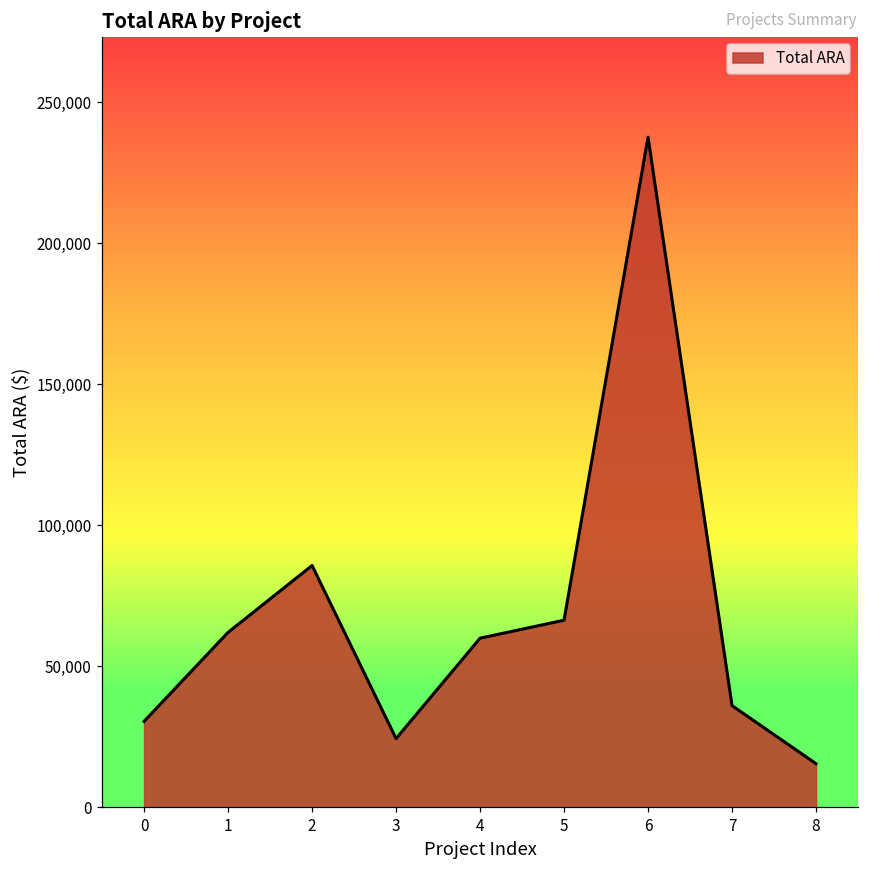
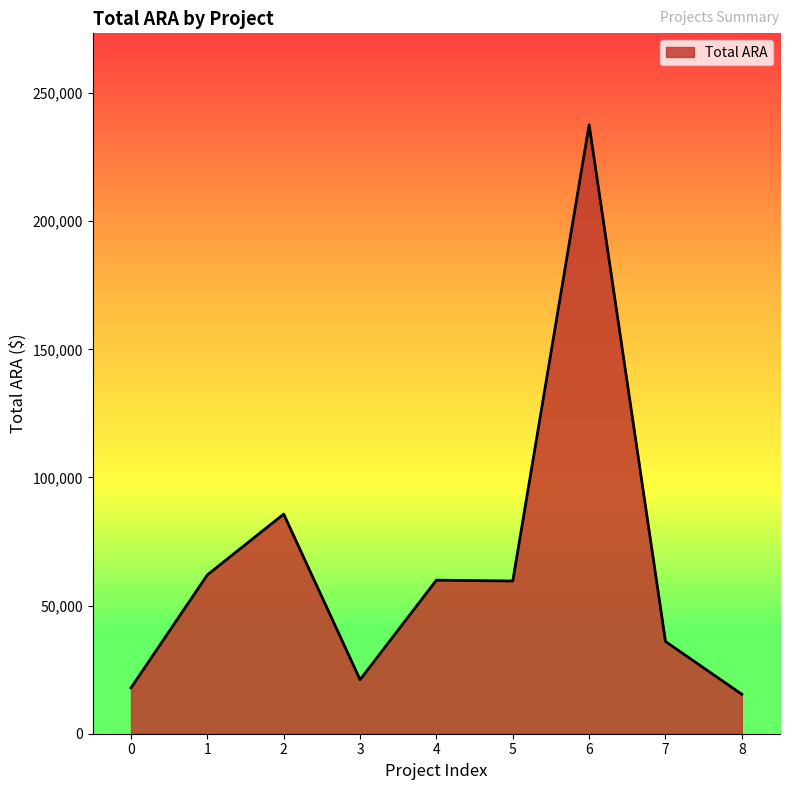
  {
-   "0": "30,000",
+   "0": "18,000",
    "1": "62,000",
    "2": "86,000",
-   "3": "24,000",
+   "3": "21,000",
    "4": "60,000",
-   "5": "66,000",
+   "5": "60,000",
    "6": "238,000",
    "7": "36,000",
    "8": "15,000"
  }
